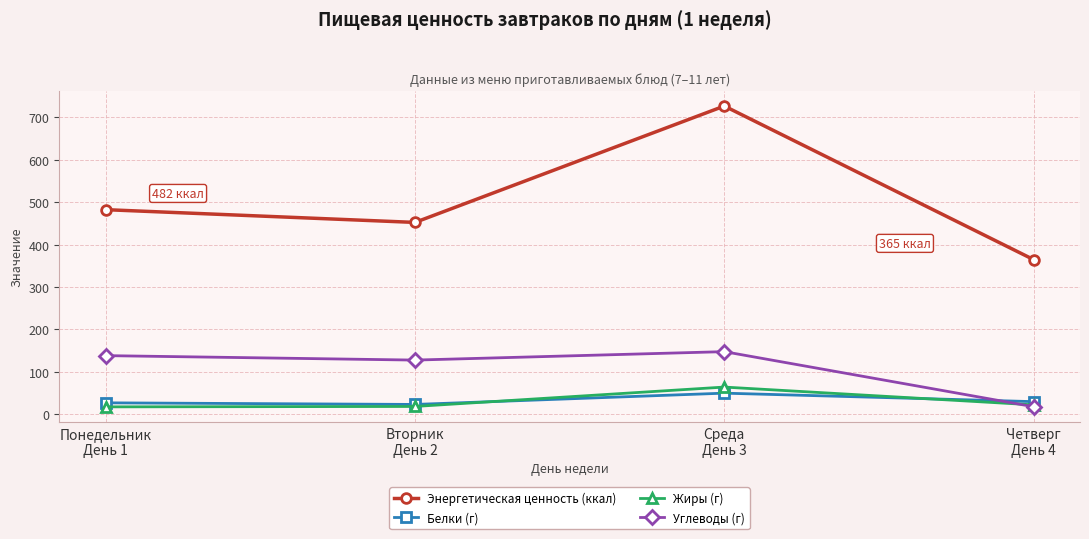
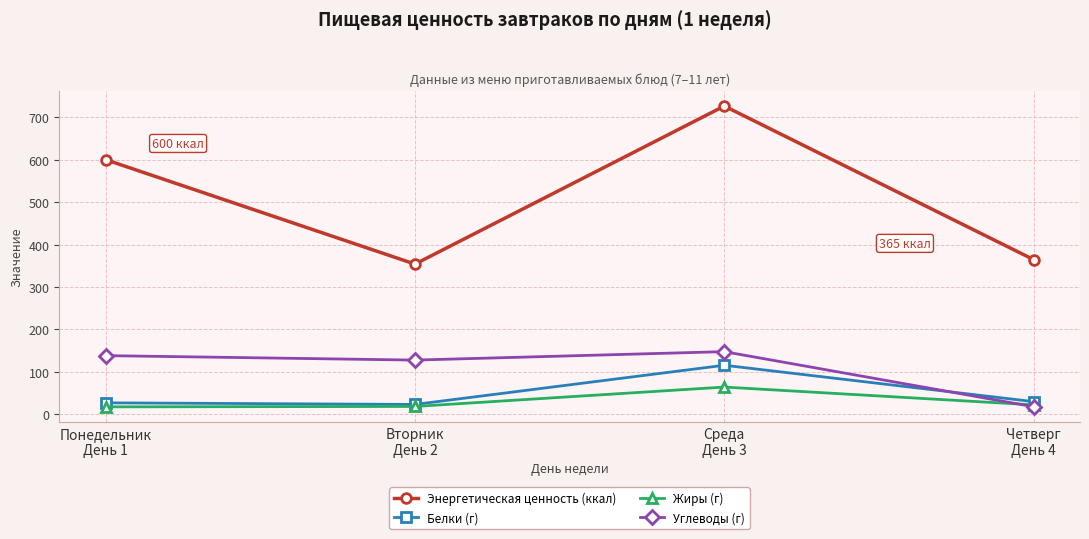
  {
    "Энергетическая ценность (ккал)": {
-     "Понедельник День 1": 482,
-     "Вторник День 2": 450
+     "Понедельник День 1": 600,
+     "Вторник День 2": 350
    },
    "Белки (г)": {
      "Понедельник День 1": 30,
-     "Среда День 3": 50,
+     "Среда День 3": 120,
      "Четверг День 4": 30
    },
    "Жиры (г)": {
      "Понедельник День 1": 20,
      "Среда День 3": 60
    },
    "Углеводы (г)": {
      "Понедельник День 1": 140,
      "Вторник День 2": 130,
      "Среда День 3": 150
    }
  }
